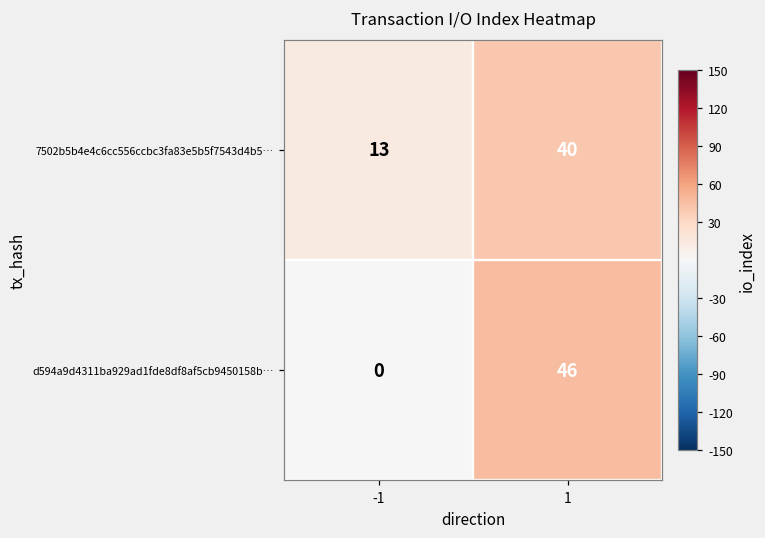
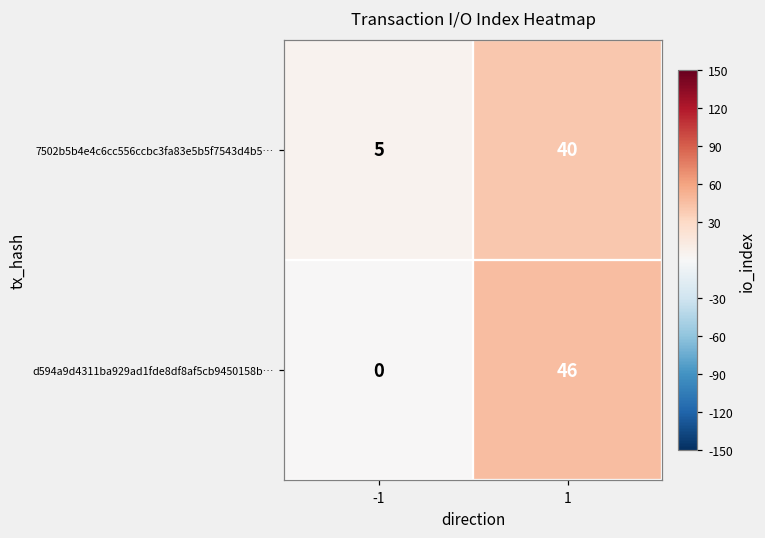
  {
    "7502b5b4e4c6cc556ccbc3fa83e5b5f7543d4b5…": {
-     "-1": 13,
+     "-1": 5,
      "1": 40
    },
    "d594a9d4311ba929ad1fde8df8af5cb9450158b…": {
      "-1": 0,
      "1": 46
    }
  }
